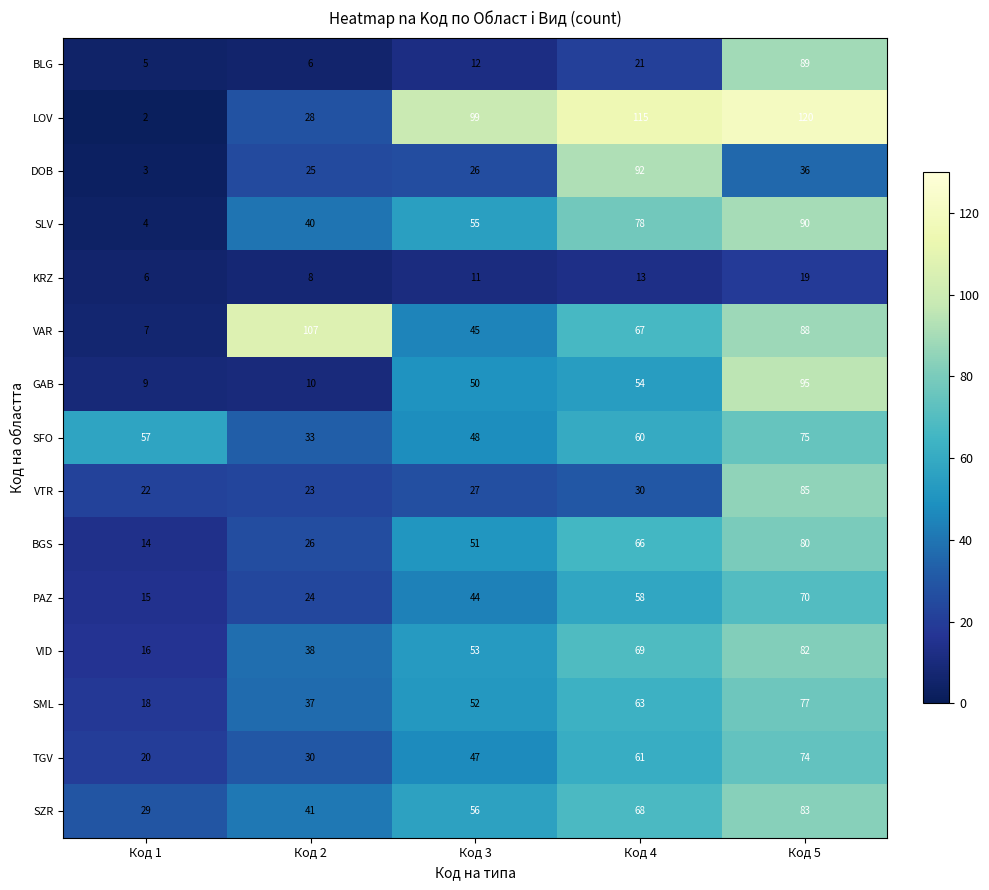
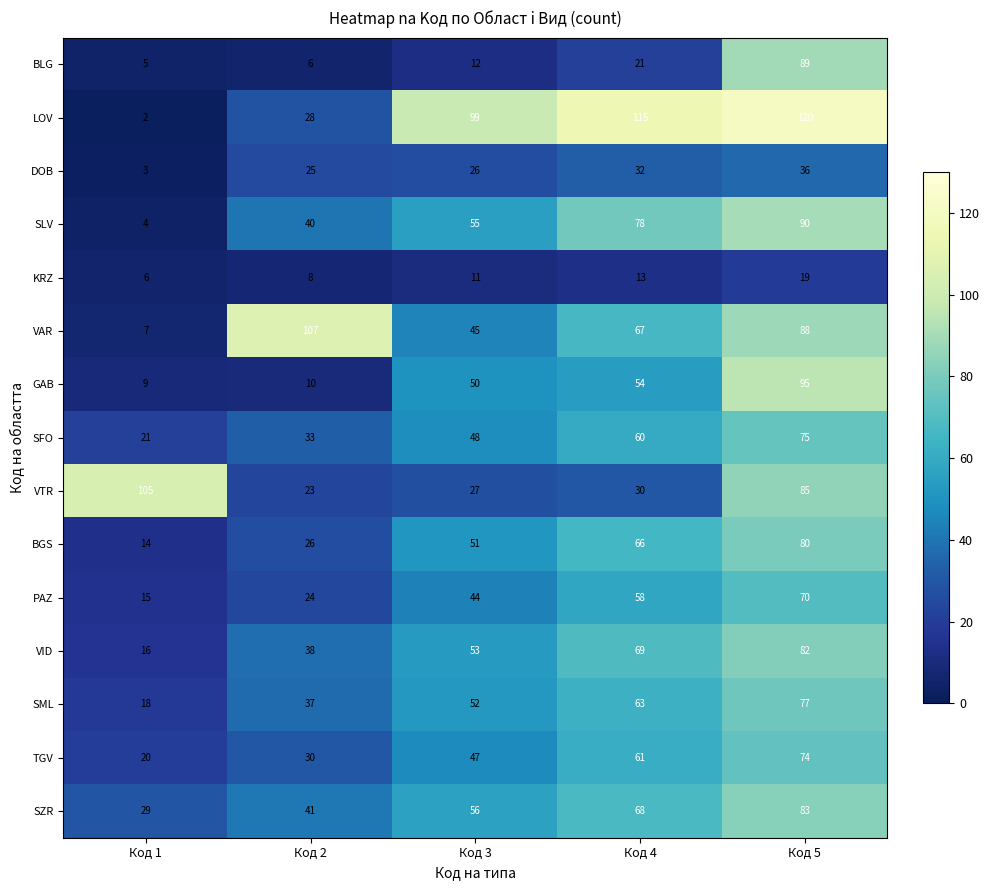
  {
    "BLG": {
      "Код 1": 5,
      "Код 2": 6,
      "Код 3": 12,
      "Код 4": 21,
      "Код 5": 89
    },
    "LOV": {
      "Код 1": 2,
      "Код 2": 28,
      "Код 3": 99,
      "Код 4": 115,
      "Код 5": 120
    },
    "DOB": {
      "Код 1": 3,
      "Код 2": 25,
      "Код 3": 26,
-     "Код 4": 92,
+     "Код 4": 32,
      "Код 5": 36
    },
    "SLV": {
      "Код 1": 4,
      "Код 2": 40,
      "Код 3": 55,
      "Код 4": 78,
      "Код 5": 90
    },
    "KRZ": {
      "Код 1": 6,
      "Код 2": 8,
      "Код 3": 11,
      "Код 4": 13,
      "Код 5": 19
    },
    "VAR": {
      "Код 1": 7,
      "Код 2": 107,
      "Код 3": 45,
      "Код 4": 67,
      "Код 5": 88
    },
    "GAB": {
      "Код 1": 9,
      "Код 2": 10,
      "Код 3": 50,
      "Код 4": 54,
      "Код 5": 95
    },
    "SFO": {
-     "Код 1": 57,
+     "Код 1": 21,
      "Код 2": 33,
      "Код 3": 48,
      "Код 4": 60,
      "Код 5": 75
    },
    "VTR": {
-     "Код 1": 22,
+     "Код 1": 105,
      "Код 2": 23,
      "Код 3": 27,
      "Код 4": 30,
      "Код 5": 85
    },
    "BGS": {
      "Код 1": 14,
      "Код 2": 26,
      "Код 3": 51,
      "Код 4": 66,
      "Код 5": 80
    },
    "PAZ": {
      "Код 1": 15,
      "Код 2": 24,
      "Код 3": 44,
      "Код 4": 58,
      "Код 5": 70
    },
    "VID": {
      "Код 1": 16,
      "Код 2": 38,
      "Код 3": 53,
      "Код 4": 69,
      "Код 5": 82
    },
    "SML": {
      "Код 1": 18,
      "Код 2": 37,
      "Код 3": 52,
      "Код 4": 63,
      "Код 5": 77
    },
    "TGV": {
      "Код 1": 20,
      "Код 2": 30,
      "Код 3": 47,
      "Код 4": 61,
      "Код 5": 74
    },
    "SZR": {
      "Код 1": 29,
      "Код 2": 41,
      "Код 3": 56,
      "Код 4": 68,
      "Код 5": 83
    }
  }
